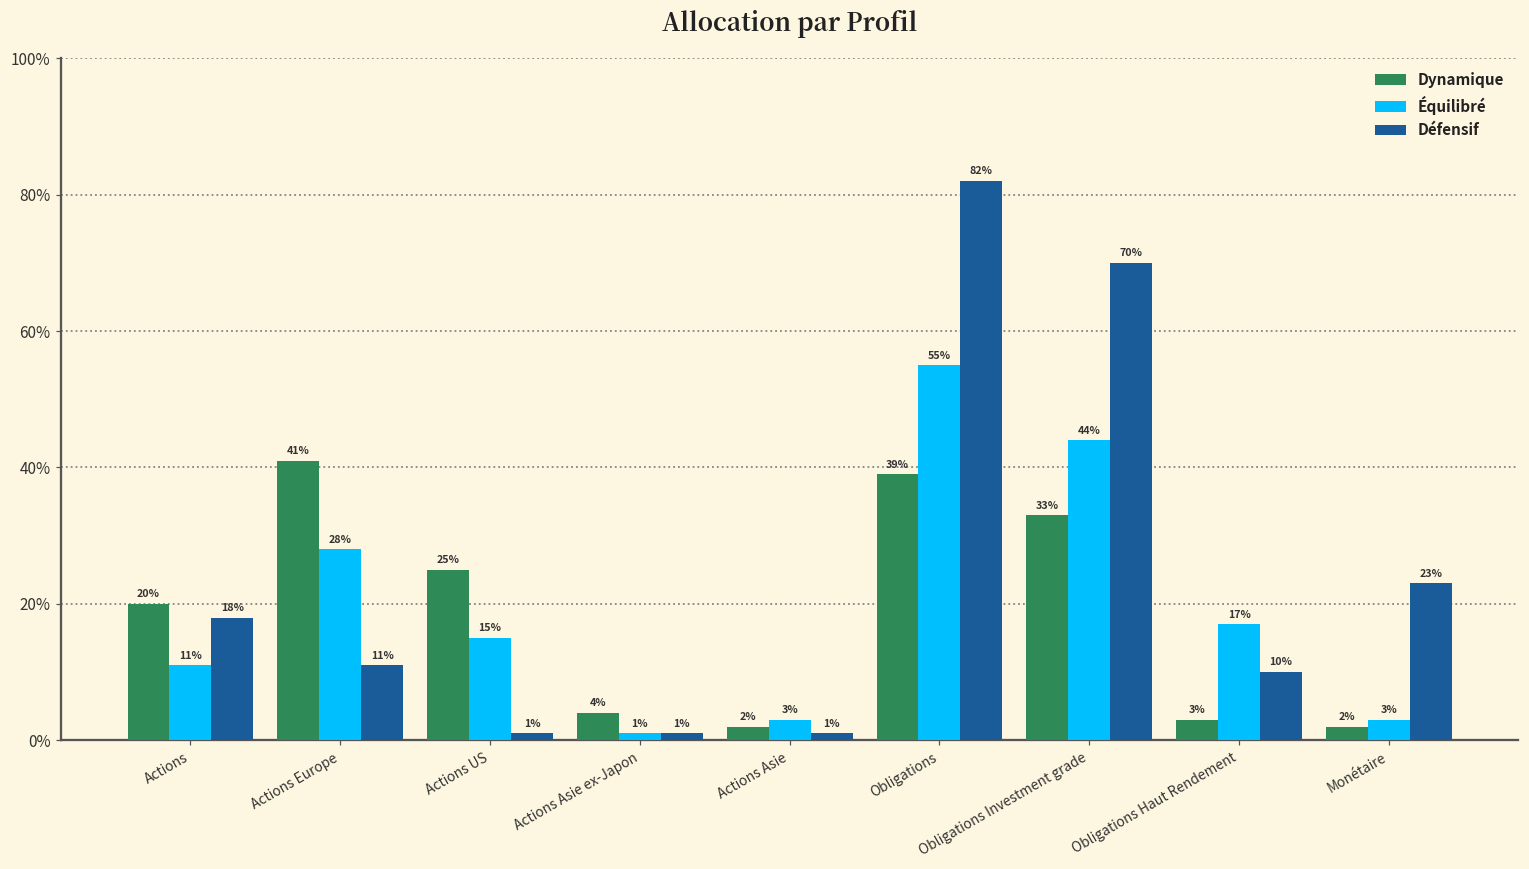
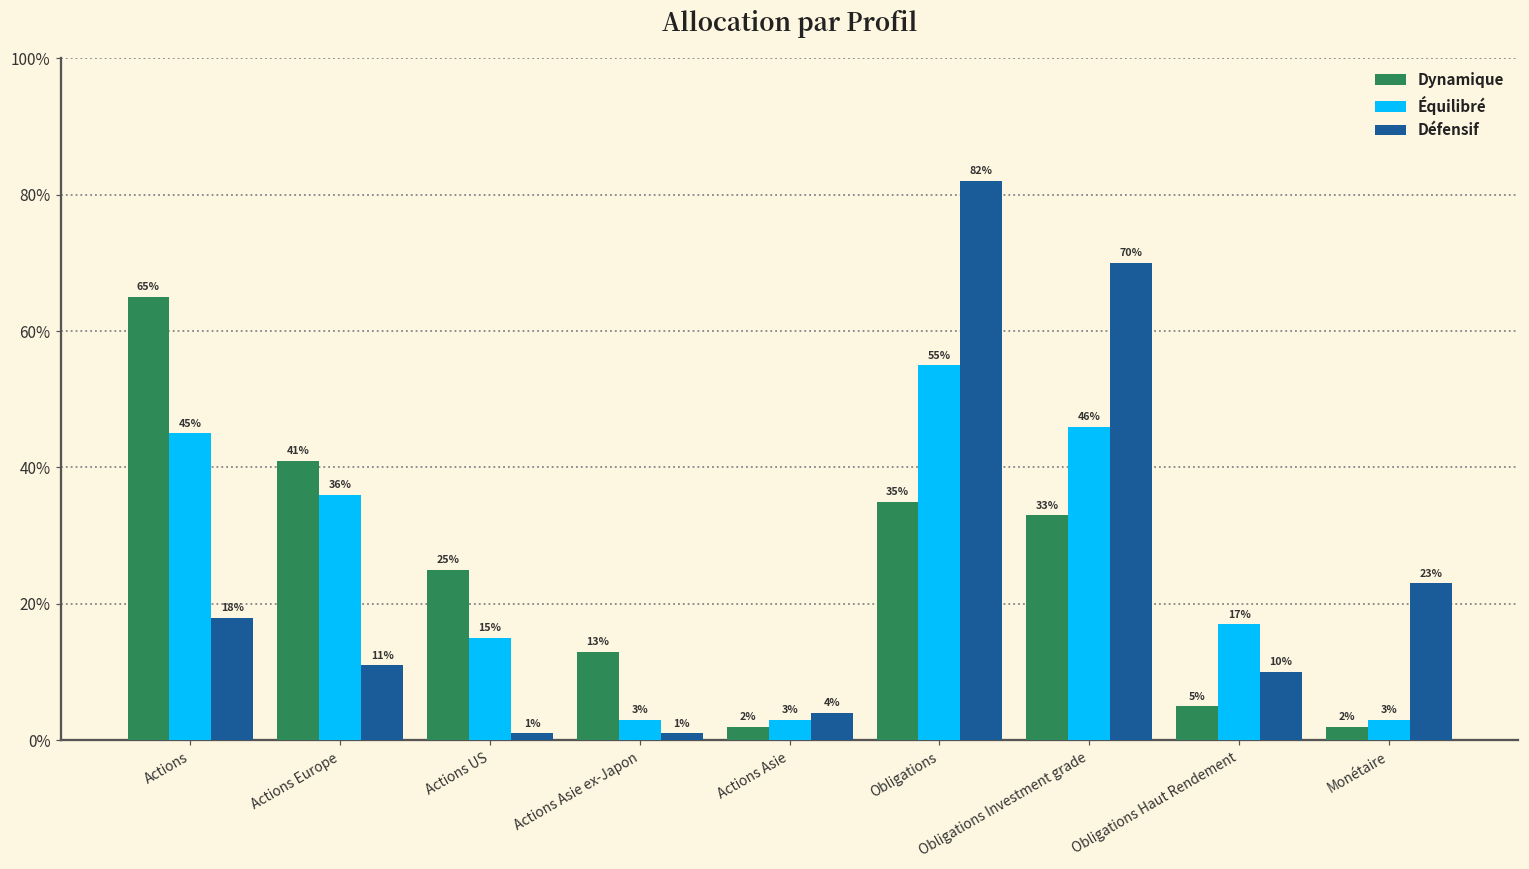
  {
    "Dynamique": {
-     "Actions": "20%",
+     "Actions": "65%",
      "Actions Europe": "41%",
      "Actions US": "25%",
-     "Actions Asie ex-Japon": "4%",
+     "Actions Asie ex-Japon": "13%",
      "Actions Asie": "2%",
-     "Obligations": "39%",
+     "Obligations": "35%",
      "Obligations Investment grade": "33%",
-     "Obligations Haut Rendement": "3%",
+     "Obligations Haut Rendement": "5%",
      "Monétaire": "2%"
    },
    "Équilibré": {
-     "Actions": "11%",
-     "Actions Europe": "28%",
+     "Actions": "45%",
+     "Actions Europe": "36%",
      "Actions US": "15%",
-     "Actions Asie ex-Japon": "1%",
+     "Actions Asie ex-Japon": "3%",
      "Actions Asie": "3%",
      "Obligations": "55%",
-     "Obligations Investment grade": "44%",
+     "Obligations Investment grade": "46%",
      "Obligations Haut Rendement": "17%",
      "Monétaire": "3%"
    },
    "Défensif": {
      "Actions": "18%",
      "Actions Europe": "11%",
      "Actions US": "1%",
      "Actions Asie ex-Japon": "1%",
-     "Actions Asie": "1%",
+     "Actions Asie": "4%",
      "Obligations": "82%",
      "Obligations Investment grade": "70%",
      "Obligations Haut Rendement": "10%",
      "Monétaire": "23%"
    }
  }
